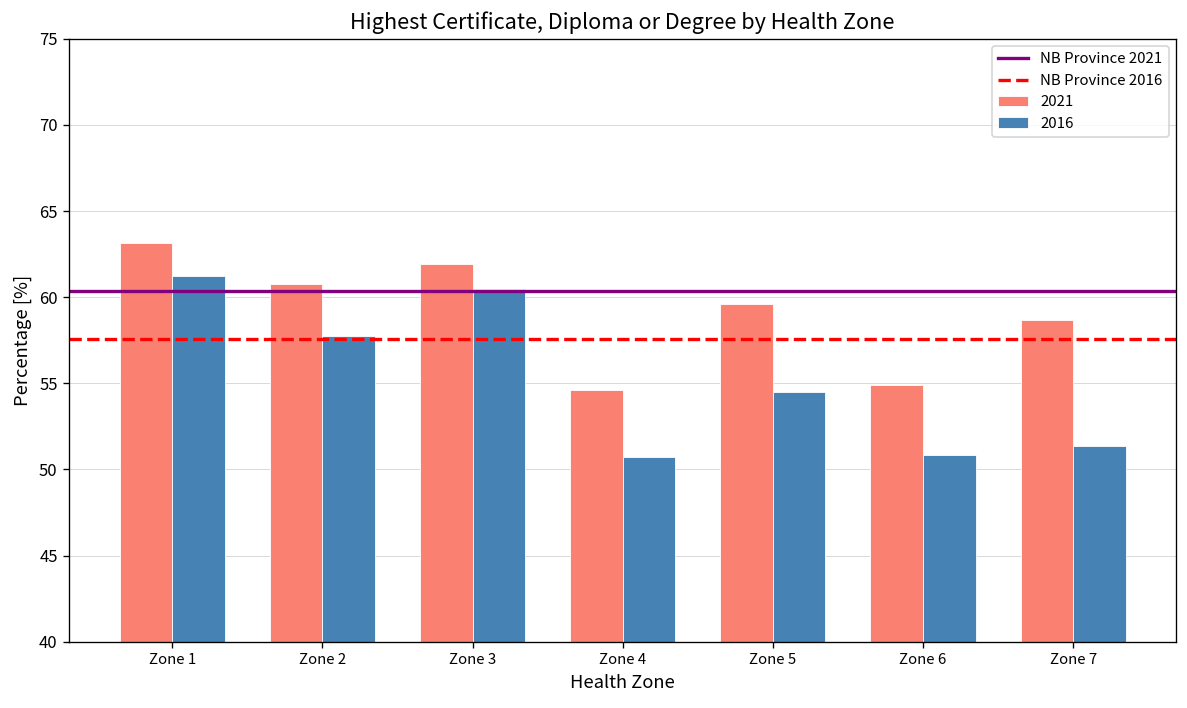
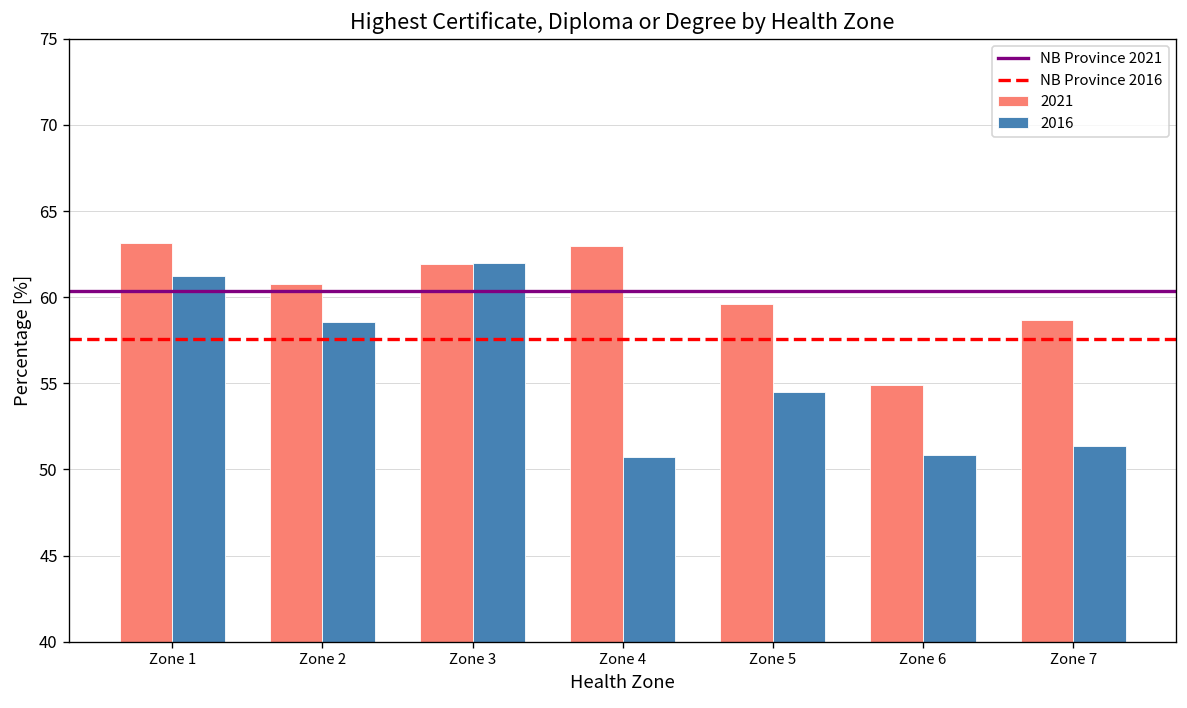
  {
    "2021": {
      "Zone 1": 63.1,
      "Zone 2": 60.7,
      "Zone 3": 61.9,
-     "Zone 4": 54.6,
+     "Zone 4": 62.9,
      "Zone 5": 59.6,
      "Zone 6": 54.9,
      "Zone 7": 58.7
    },
    "2016": {
      "Zone 1": 61.3,
-     "Zone 2": 57.7,
-     "Zone 3": 60.5,
+     "Zone 2": 58.5,
+     "Zone 3": 62.0,
      "Zone 4": 50.7,
      "Zone 5": 54.5,
      "Zone 6": 50.9,
      "Zone 7": 51.4
    }
  }
